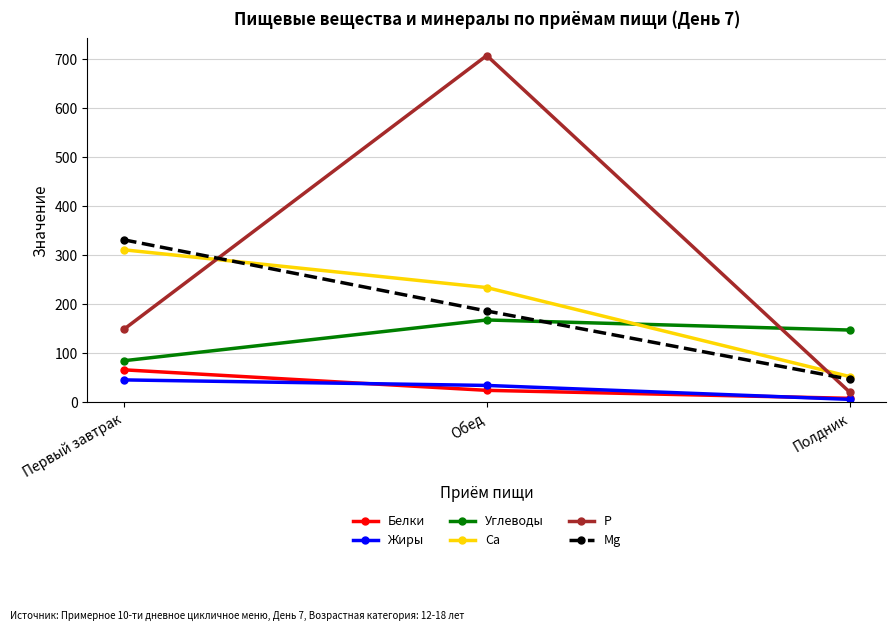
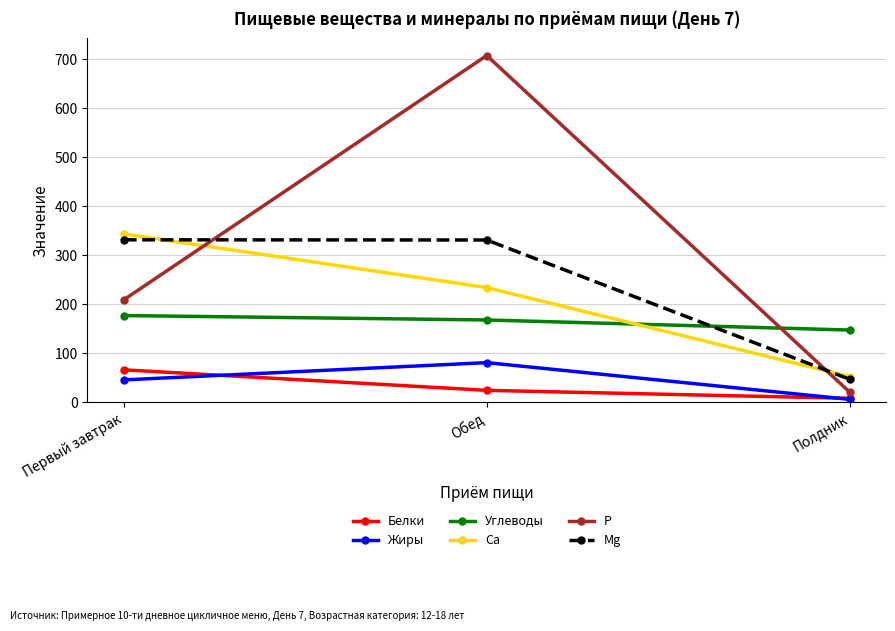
  {
    "Белки": {
      "Первый завтрак": 70,
      "Обед": 20
    },
    "Жиры": {
      "Первый завтрак": 50,
-     "Обед": 30
+     "Обед": 80
    },
    "Углеводы": {
-     "Первый завтрак": 80,
+     "Первый завтрак": 180,
      "Обед": 170,
      "Полдник": 150
    },
    "Ca": {
-     "Первый завтрак": 310,
+     "Первый завтрак": 340,
      "Обед": 230,
      "Полдник": 50
    },
    "P": {
-     "Первый завтрак": 150,
+     "Первый завтрак": 210,
      "Обед": 710,
      "Полдник": 20
    },
    "Mg": {
      "Первый завтрак": 330,
-     "Обед": 190,
+     "Обед": 330,
      "Полдник": 50
    }
  }
